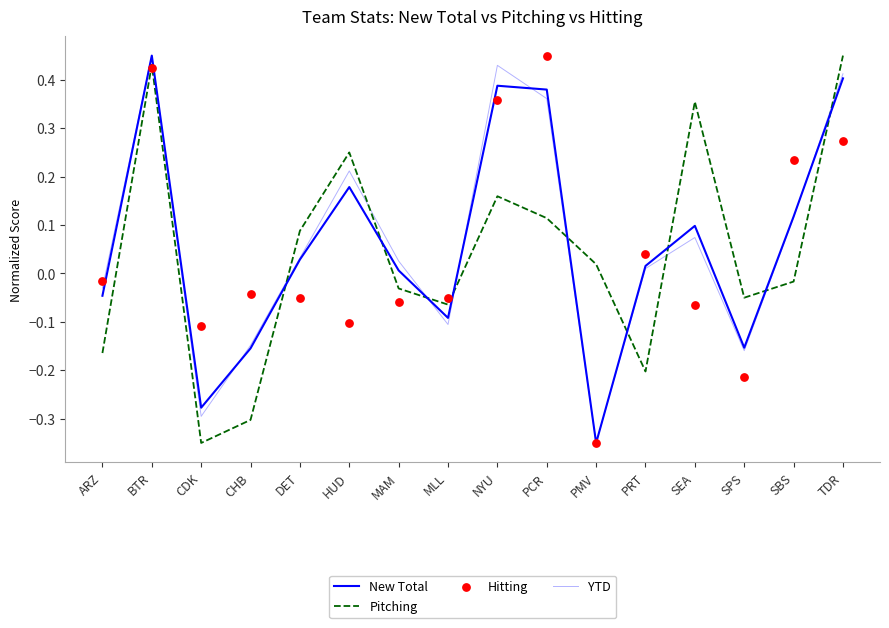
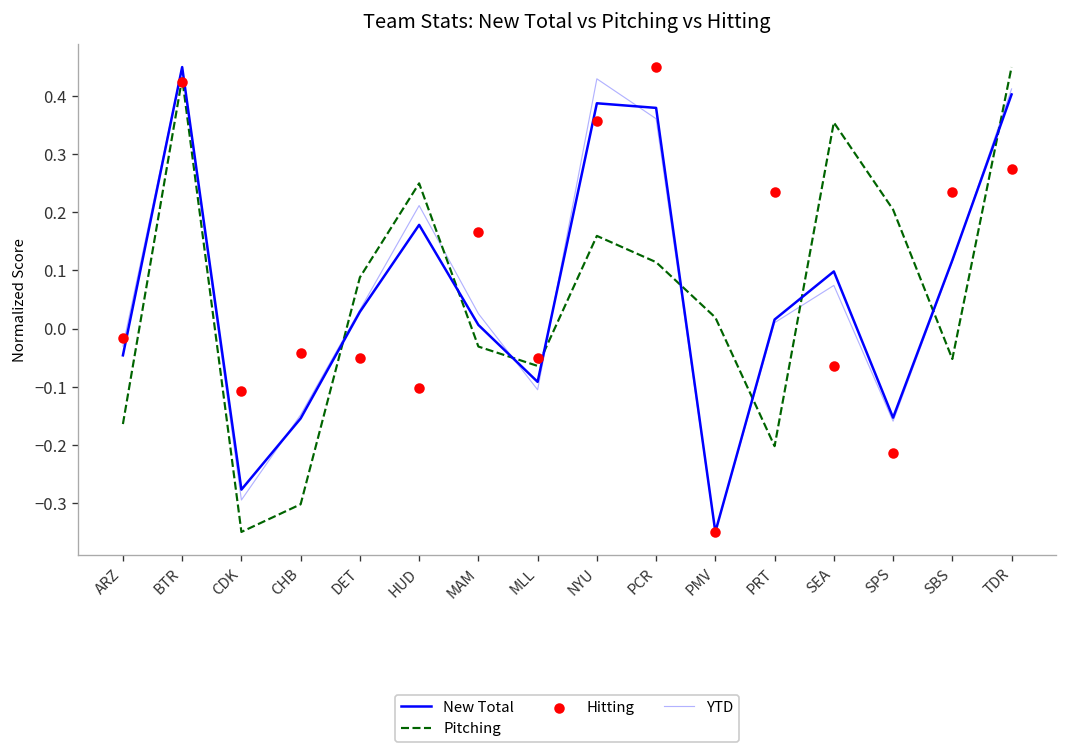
  {
    "Hitting": {
-     "MAM": -0.06,
-     "PRT": 0.04
+     "MAM": 0.17,
+     "PRT": 0.23
    },
    "Pitching": {
      "ARZ": -0.16,
      "BTR": 0.43,
      "CDK": -0.35,
      "CHB": -0.30,
      "DET": 0.09,
      "HUD": 0.25,
      "MAM": -0.03,
      "MLL": -0.06,
      "NYU": 0.16,
      "PCR": 0.11,
      "PMV": 0.02,
      "PRT": -0.20,
      "SEA": 0.35,
-     "SPS": -0.05,
-     "SBS": -0.02,
+     "SPS": 0.20,
+     "SBS": -0.05,
      "TDR": 0.45
    }
  }
